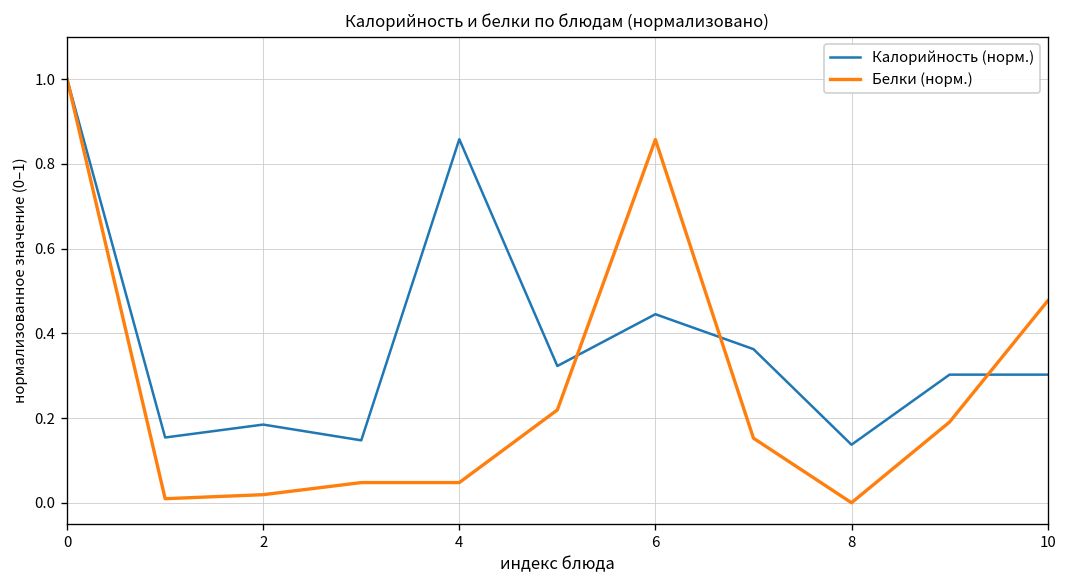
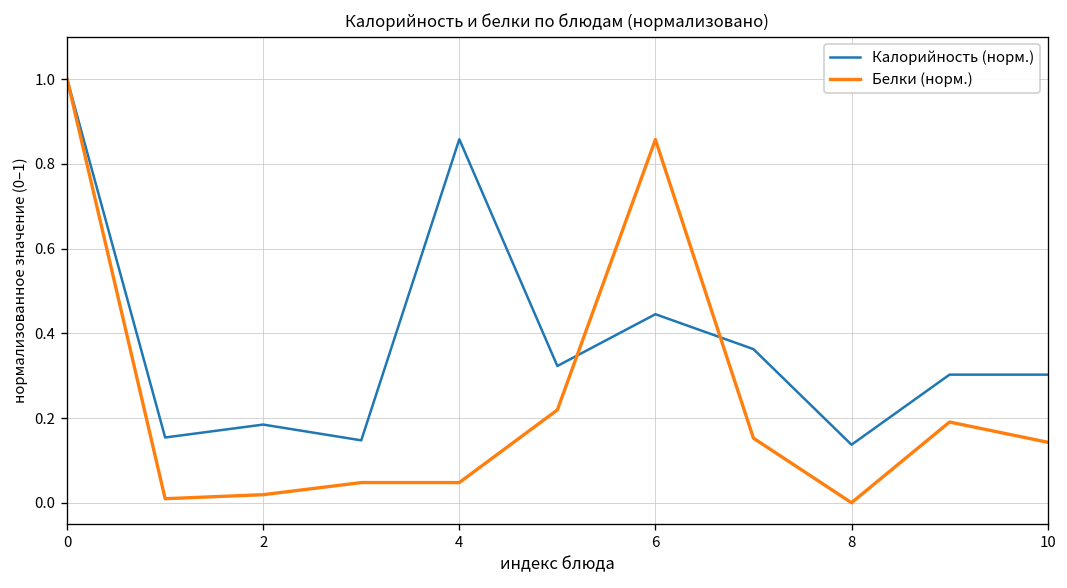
  {
    "Калорийность (норм.)": {
      "2": 0.18,
      "4": 0.86,
      "6": 0.44,
      "8": 0.14,
      "10": 0.30
    },
    "Белки (норм.)": {
      "2": 0.02,
      "4": 0.05,
      "6": 0.86,
      "8": 0.00,
-     "10": 0.48
+     "10": 0.14
    }
  }
